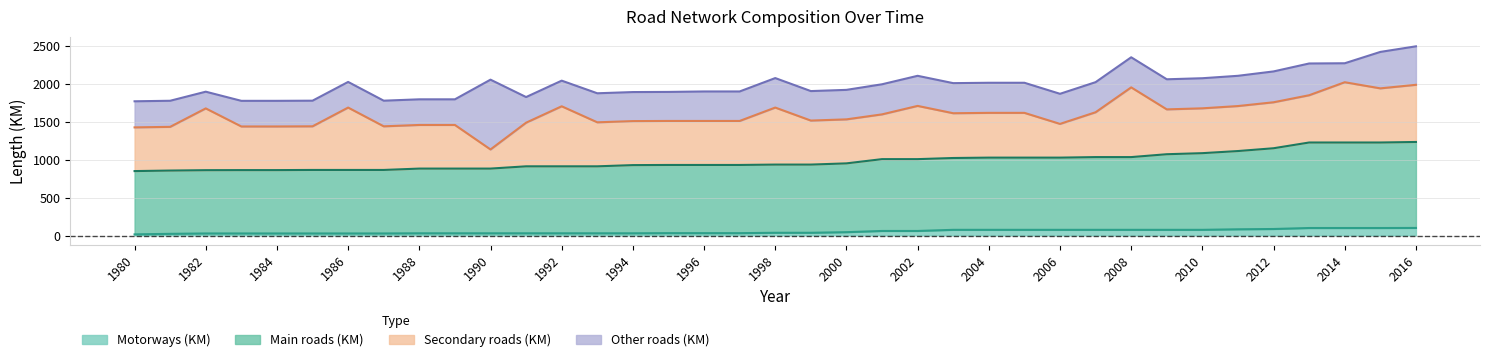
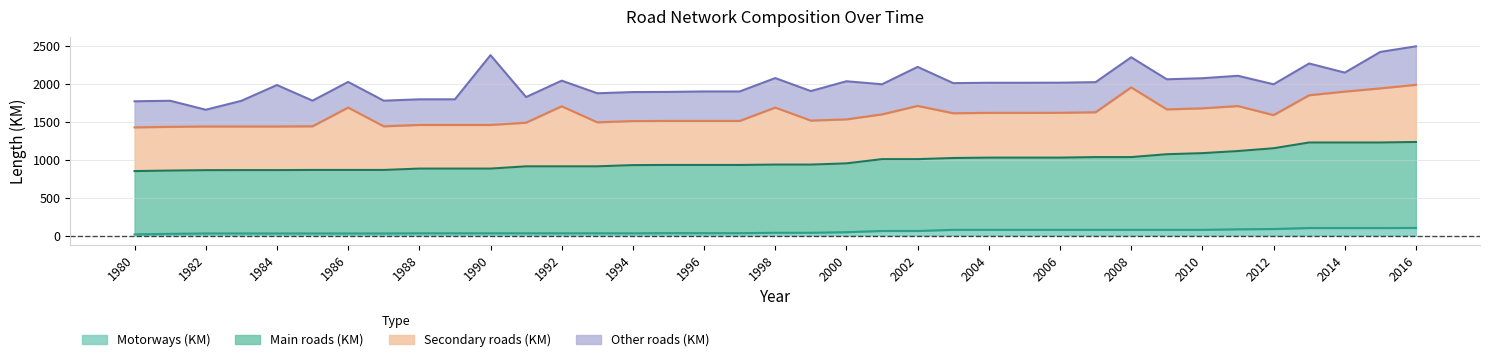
  {
    "Secondary roads (KM)": {
      "1980": 600,
-     "1982": 800,
+     "1982": 600,
      "1984": 600,
      "1986": 800,
      "1988": 600,
-     "1990": 300,
+     "1990": 600,
      "1992": 800,
      "1994": 600,
      "1996": 600,
      "1998": 800,
      "2000": 600,
      "2002": 700,
      "2004": 600,
-     "2006": 400,
+     "2006": 600,
      "2008": 900,
      "2010": 600,
-     "2012": 600,
-     "2014": 800,
+     "2012": 400,
+     "2014": 700,
      "2016": 800
    },
    "Other roads (KM)": {
      "1980": 300,
      "1982": 200,
-     "1984": 300,
+     "1984": 500,
      "1986": 300,
      "1988": 300,
      "1990": 900,
      "1992": 300,
      "1994": 400,
      "1996": 400,
      "1998": 400,
-     "2000": 400,
-     "2002": 400,
+     "2000": 500,
+     "2002": 500,
      "2004": 400,
      "2006": 400,
      "2008": 400,
      "2010": 400,
      "2012": 400,
      "2014": 300,
      "2016": 500
    }
  }
